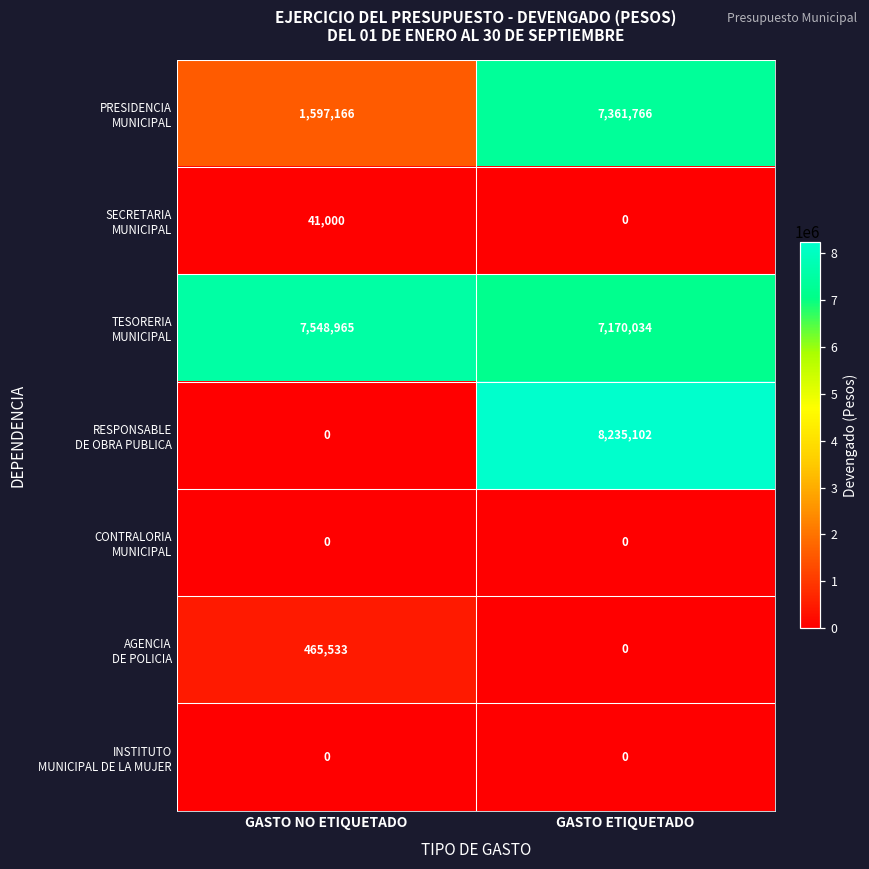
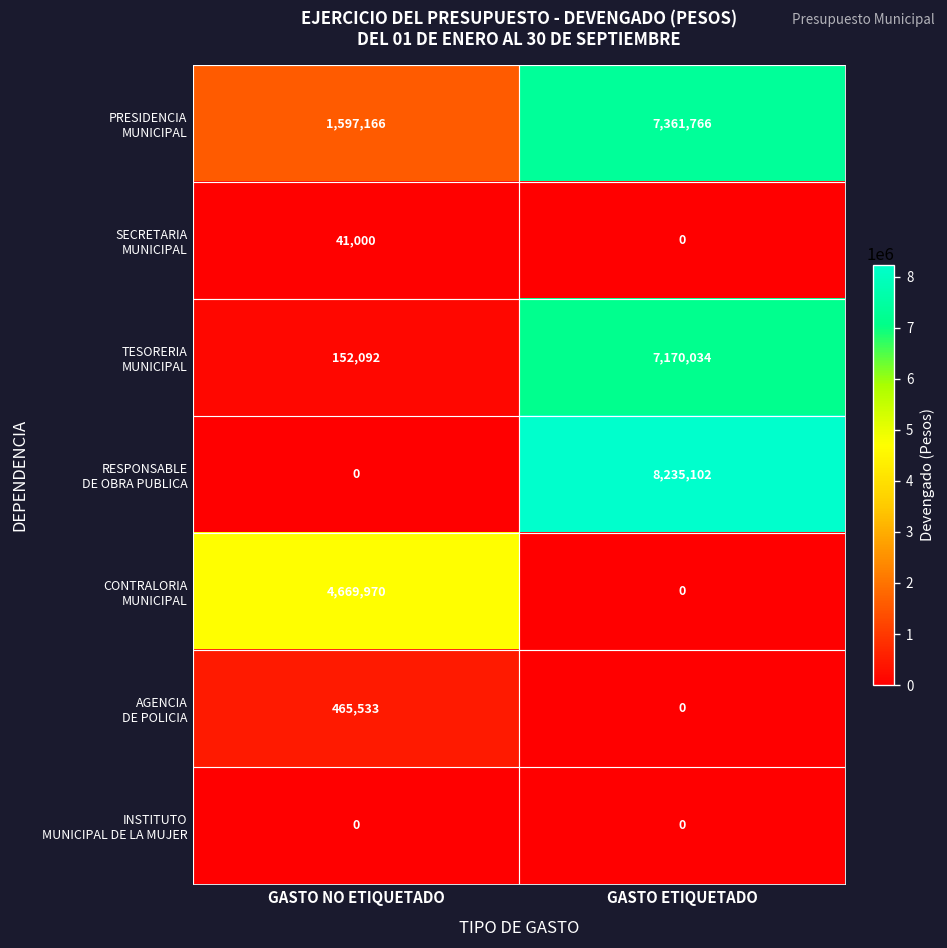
  {
    "PRESIDENCIA MUNICIPAL": {
      "GASTO NO ETIQUETADO": "1,597,166",
      "GASTO ETIQUETADO": "7,361,766"
    },
    "SECRETARIA MUNICIPAL": {
      "GASTO NO ETIQUETADO": "41,000",
      "GASTO ETIQUETADO": "0"
    },
    "TESORERIA MUNICIPAL": {
-     "GASTO NO ETIQUETADO": "7,548,965",
+     "GASTO NO ETIQUETADO": "152,092",
      "GASTO ETIQUETADO": "7,170,034"
    },
    "RESPONSABLE DE OBRA PUBLICA": {
      "GASTO NO ETIQUETADO": "0",
      "GASTO ETIQUETADO": "8,235,102"
    },
    "CONTRALORIA MUNICIPAL": {
-     "GASTO NO ETIQUETADO": "0",
+     "GASTO NO ETIQUETADO": "4,669,970",
      "GASTO ETIQUETADO": "0"
    },
    "AGENCIA DE POLICIA": {
      "GASTO NO ETIQUETADO": "465,533",
      "GASTO ETIQUETADO": "0"
    },
    "INSTITUTO MUNICIPAL DE LA MUJER": {
      "GASTO NO ETIQUETADO": "0",
      "GASTO ETIQUETADO": "0"
    }
  }
